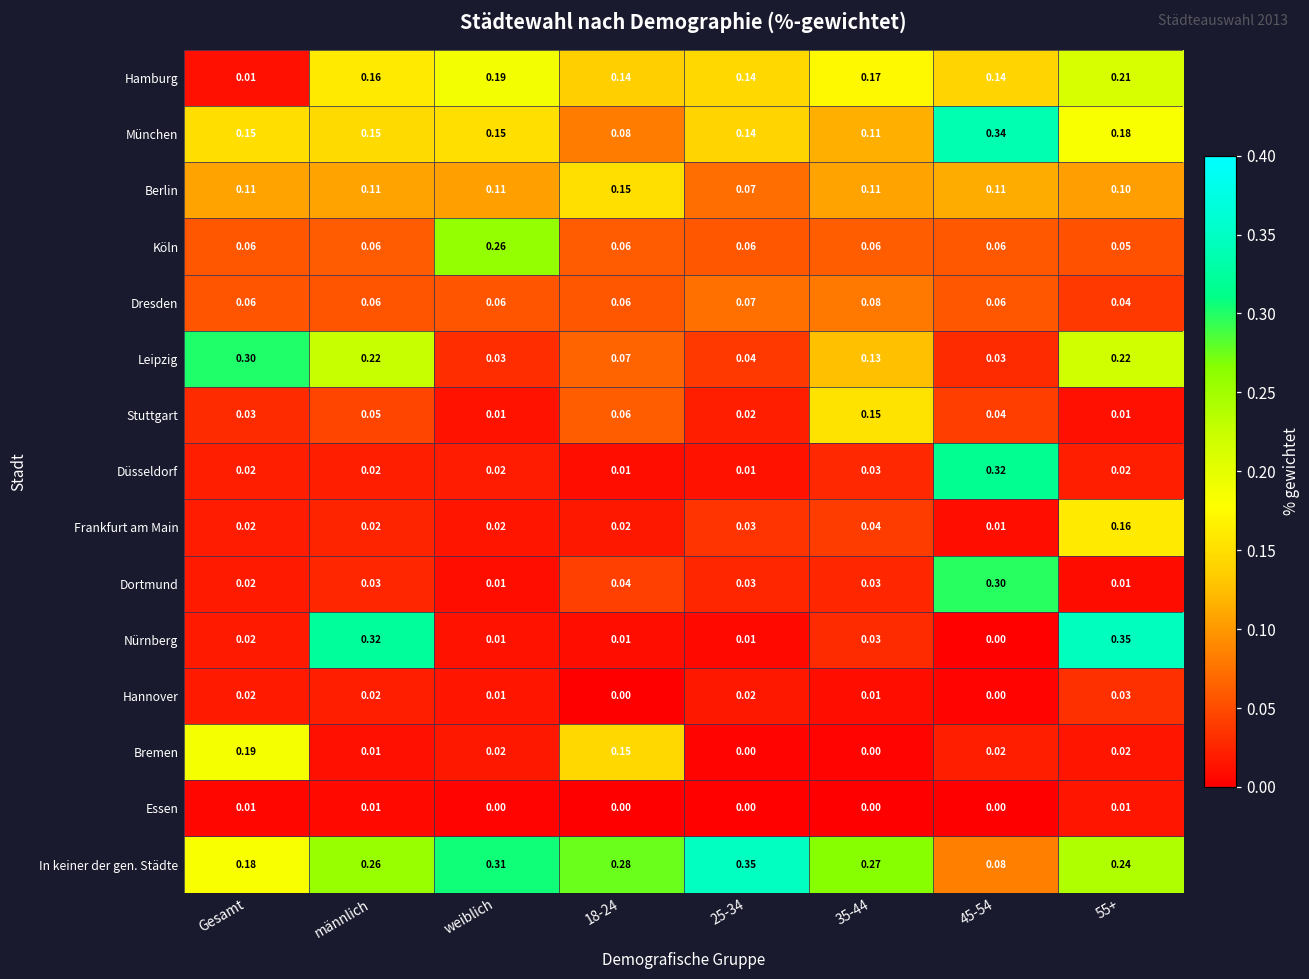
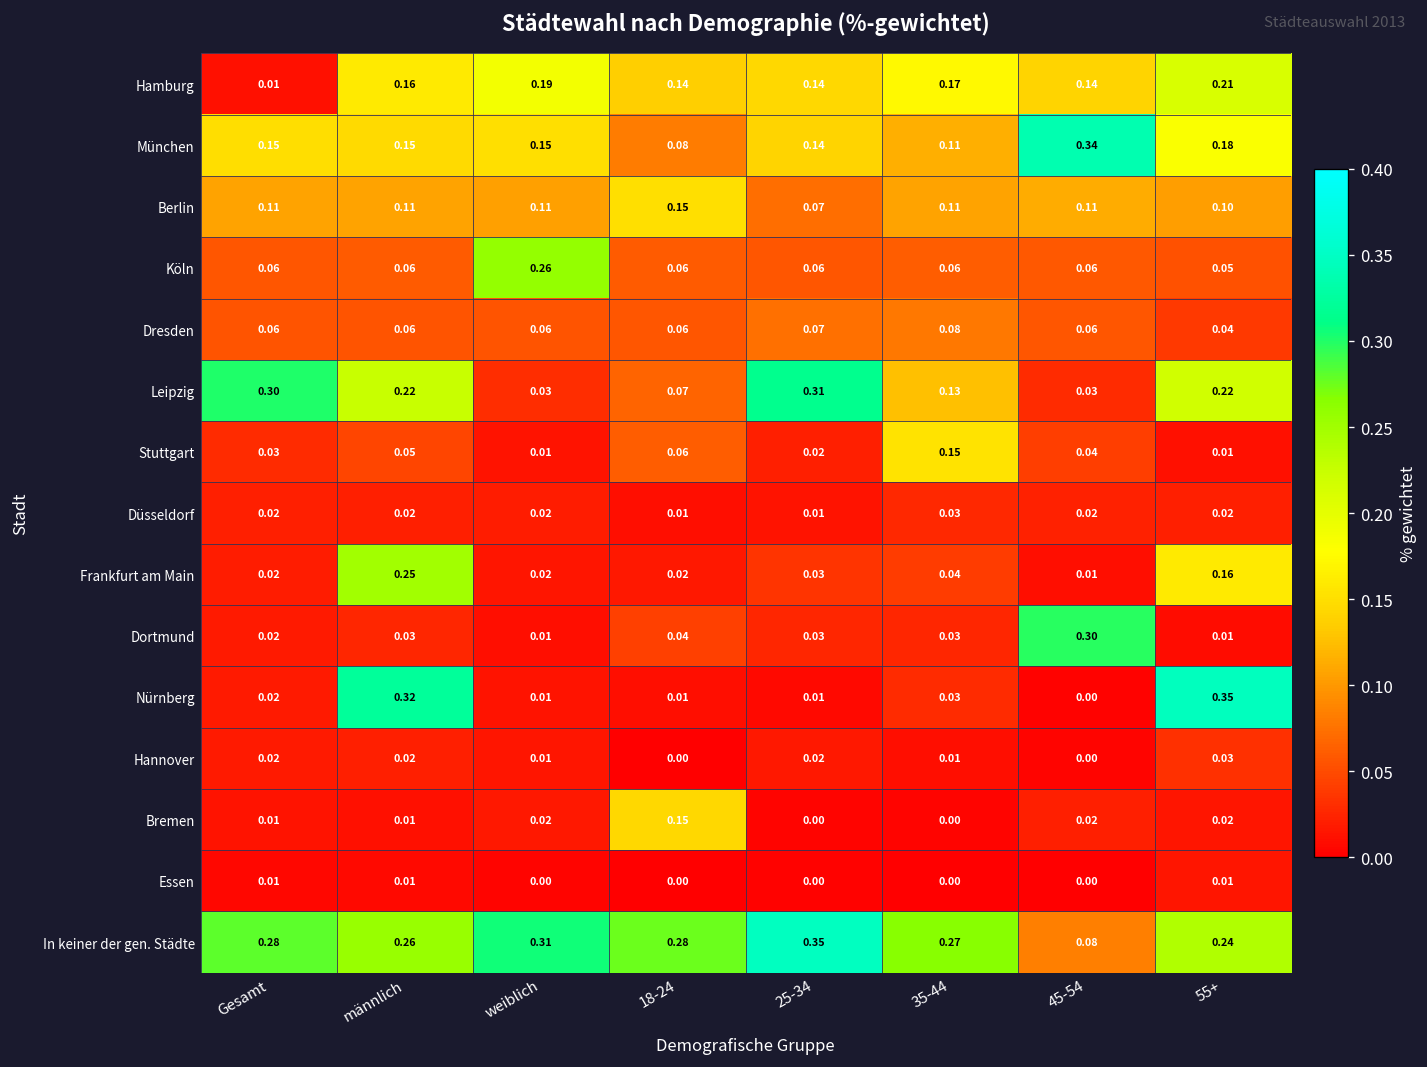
  {
    "Hamburg": {
      "Gesamt": 0.01,
      "männlich": 0.16,
      "weiblich": 0.19,
      "18-24": 0.14,
      "25-34": 0.14,
      "35-44": 0.17,
      "45-54": 0.14,
      "55+": 0.21
    },
    "München": {
      "Gesamt": 0.15,
      "männlich": 0.15,
      "weiblich": 0.15,
      "18-24": 0.08,
      "25-34": 0.14,
      "35-44": 0.11,
      "45-54": 0.34,
      "55+": 0.18
    },
    "Berlin": {
      "Gesamt": 0.11,
      "männlich": 0.11,
      "weiblich": 0.11,
      "18-24": 0.15,
      "25-34": 0.07,
      "35-44": 0.11,
      "45-54": 0.11,
      "55+": 0.10
    },
    "Köln": {
      "Gesamt": 0.06,
      "männlich": 0.06,
      "weiblich": 0.26,
      "18-24": 0.06,
      "25-34": 0.06,
      "35-44": 0.06,
      "45-54": 0.06,
      "55+": 0.05
    },
    "Dresden": {
      "Gesamt": 0.06,
      "männlich": 0.06,
      "weiblich": 0.06,
      "18-24": 0.06,
      "25-34": 0.07,
      "35-44": 0.08,
      "45-54": 0.06,
      "55+": 0.04
    },
    "Leipzig": {
      "Gesamt": 0.30,
      "männlich": 0.22,
      "weiblich": 0.03,
      "18-24": 0.07,
-     "25-34": 0.04,
+     "25-34": 0.31,
      "35-44": 0.13,
      "45-54": 0.03,
      "55+": 0.22
    },
    "Stuttgart": {
      "Gesamt": 0.03,
      "männlich": 0.05,
      "weiblich": 0.01,
      "18-24": 0.06,
      "25-34": 0.02,
      "35-44": 0.15,
      "45-54": 0.04,
      "55+": 0.01
    },
    "Düsseldorf": {
      "Gesamt": 0.02,
      "männlich": 0.02,
      "weiblich": 0.02,
      "18-24": 0.01,
      "25-34": 0.01,
      "35-44": 0.03,
-     "45-54": 0.32,
+     "45-54": 0.02,
      "55+": 0.02
    },
    "Frankfurt am Main": {
      "Gesamt": 0.02,
-     "männlich": 0.02,
+     "männlich": 0.25,
      "weiblich": 0.02,
      "18-24": 0.02,
      "25-34": 0.03,
      "35-44": 0.04,
      "45-54": 0.01,
      "55+": 0.16
    },
    "Dortmund": {
      "Gesamt": 0.02,
      "männlich": 0.03,
      "weiblich": 0.01,
      "18-24": 0.04,
      "25-34": 0.03,
      "35-44": 0.03,
      "45-54": 0.30,
      "55+": 0.01
    },
    "Nürnberg": {
      "Gesamt": 0.02,
      "männlich": 0.32,
      "weiblich": 0.01,
      "18-24": 0.01,
      "25-34": 0.01,
      "35-44": 0.03,
      "45-54": 0.00,
      "55+": 0.35
    },
    "Hannover": {
      "Gesamt": 0.02,
      "männlich": 0.02,
      "weiblich": 0.01,
      "18-24": 0.00,
      "25-34": 0.02,
      "35-44": 0.01,
      "45-54": 0.00,
      "55+": 0.03
    },
    "Bremen": {
-     "Gesamt": 0.19,
+     "Gesamt": 0.01,
      "männlich": 0.01,
      "weiblich": 0.02,
      "18-24": 0.15,
      "25-34": 0.00,
      "35-44": 0.00,
      "45-54": 0.02,
      "55+": 0.02
    },
    "Essen": {
      "Gesamt": 0.01,
      "männlich": 0.01,
      "weiblich": 0.00,
      "18-24": 0.00,
      "25-34": 0.00,
      "35-44": 0.00,
      "45-54": 0.00,
      "55+": 0.01
    },
    "In keiner der gen. Städte": {
-     "Gesamt": 0.18,
+     "Gesamt": 0.28,
      "männlich": 0.26,
      "weiblich": 0.31,
      "18-24": 0.28,
      "25-34": 0.35,
      "35-44": 0.27,
      "45-54": 0.08,
      "55+": 0.24
    }
  }
